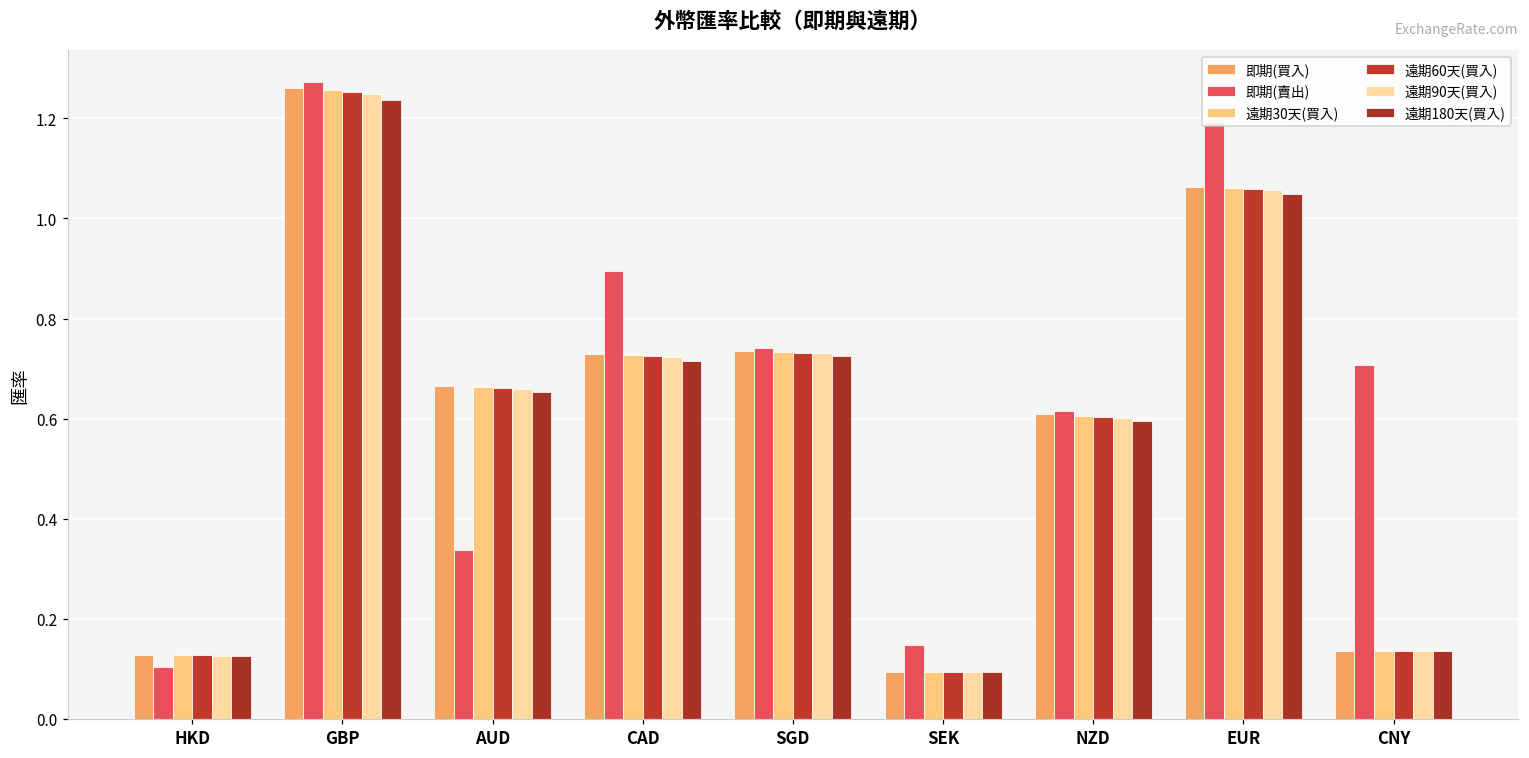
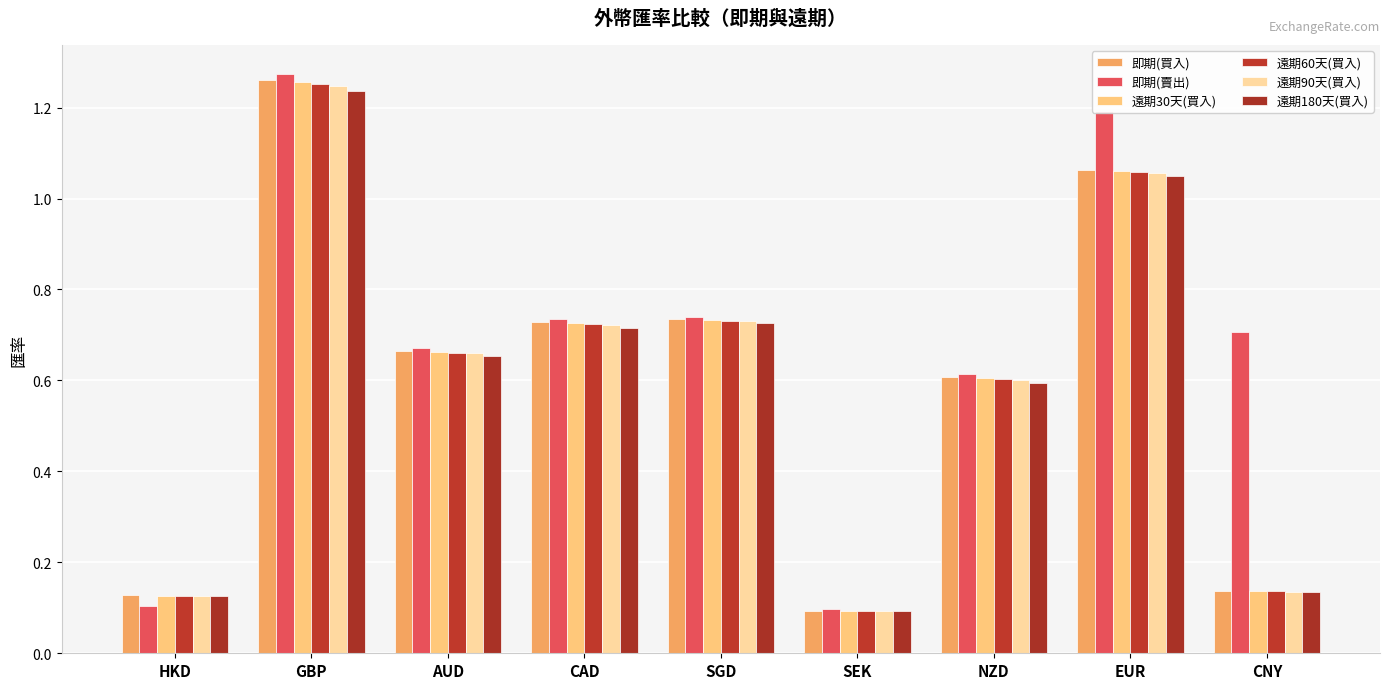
  {
    "即期(賣出)": {
      "HKD": 0.10,
      "GBP": 1.27,
-     "AUD": 0.34,
-     "CAD": 0.90,
+     "AUD": 0.67,
+     "CAD": 0.73,
      "SGD": 0.74,
-     "SEK": 0.15,
+     "SEK": 0.10,
      "NZD": 0.61,
      "CNY": 0.71
    }
  }
